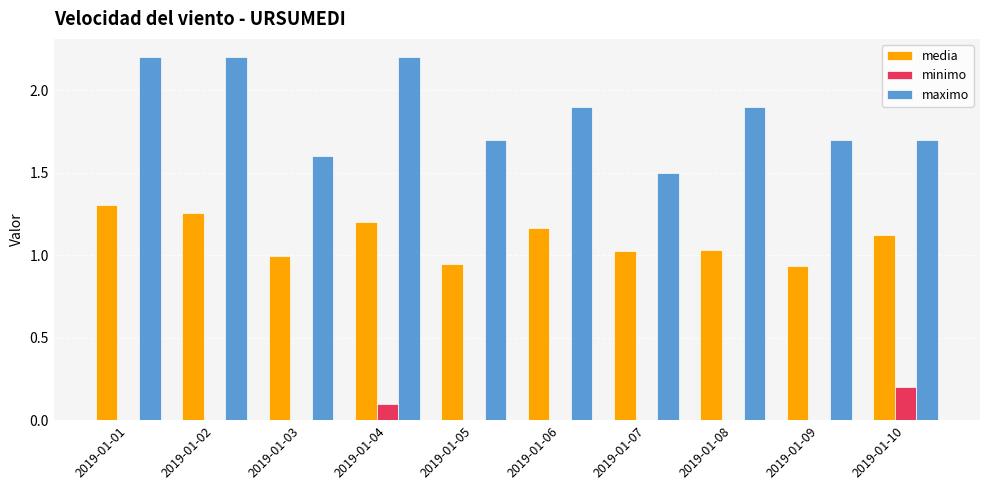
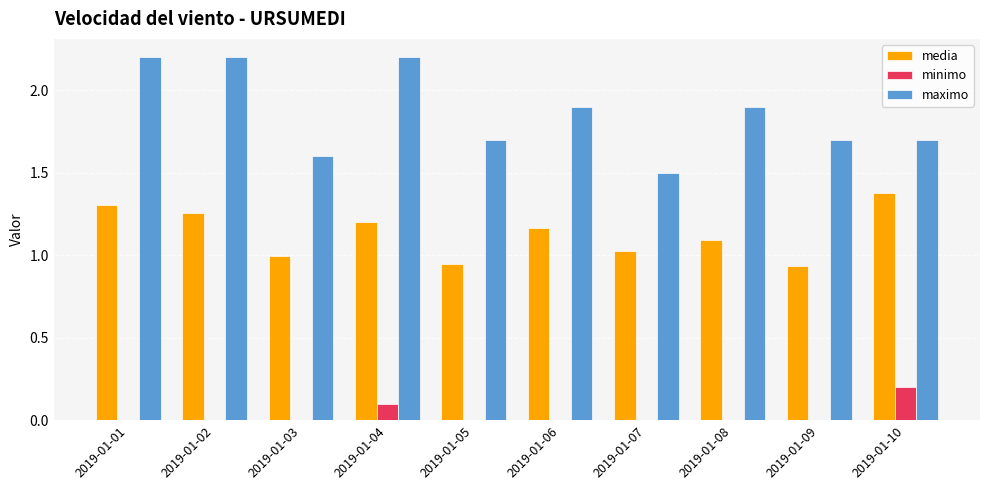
  {
    "media": {
      "2019-01-01": 1.30,
      "2019-01-02": 1.26,
      "2019-01-03": 0.99,
      "2019-01-04": 1.20,
      "2019-01-05": 0.95,
      "2019-01-06": 1.17,
      "2019-01-07": 1.02,
-     "2019-01-08": 1.03,
+     "2019-01-08": 1.09,
      "2019-01-09": 0.93,
-     "2019-01-10": 1.12
+     "2019-01-10": 1.37
    },
    "minimo": {
      "2019-01-01": 0.00,
      "2019-01-02": 0.00,
      "2019-01-03": 0.00,
      "2019-01-04": 0.10,
      "2019-01-05": 0.00,
      "2019-01-06": 0.00,
      "2019-01-07": 0.00,
      "2019-01-08": 0.00,
      "2019-01-09": 0.00,
      "2019-01-10": 0.20
    },
    "maximo": {
      "2019-01-01": 2.20,
      "2019-01-02": 2.20,
      "2019-01-03": 1.60,
      "2019-01-04": 2.20,
      "2019-01-05": 1.70,
      "2019-01-06": 1.90,
      "2019-01-07": 1.50,
      "2019-01-08": 1.90,
      "2019-01-09": 1.70,
      "2019-01-10": 1.70
    }
  }
